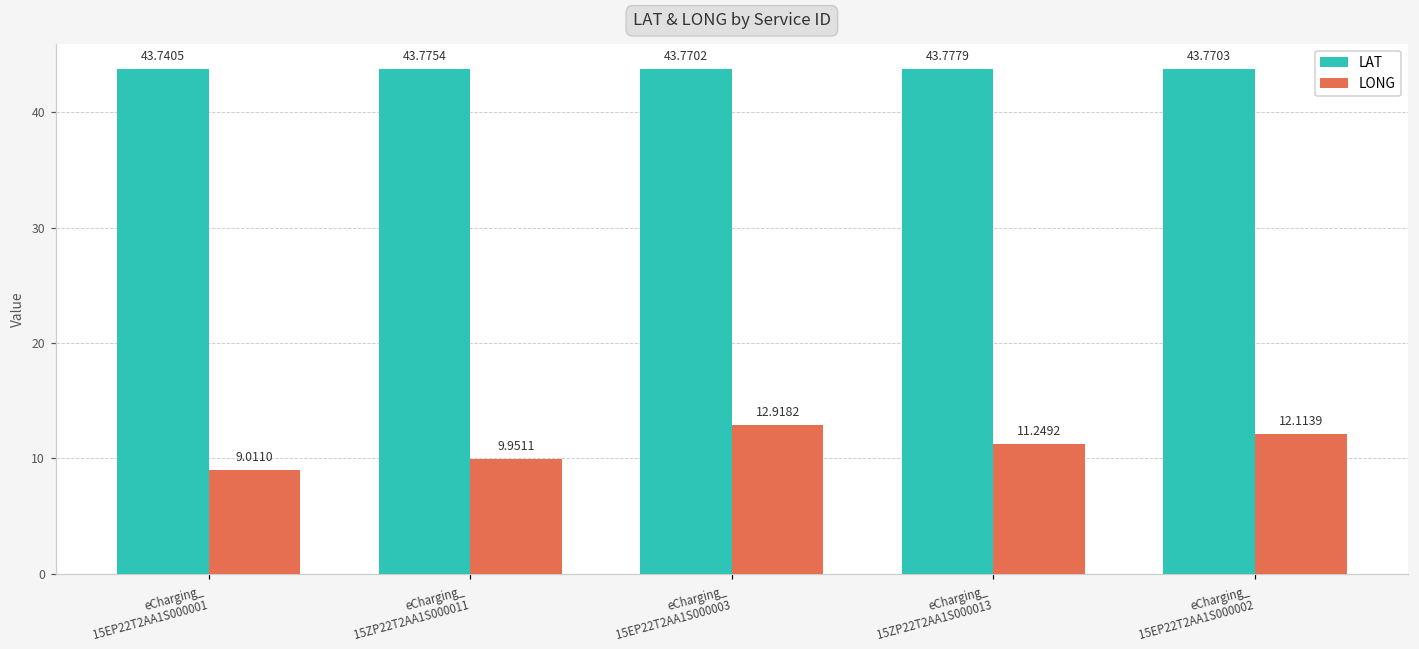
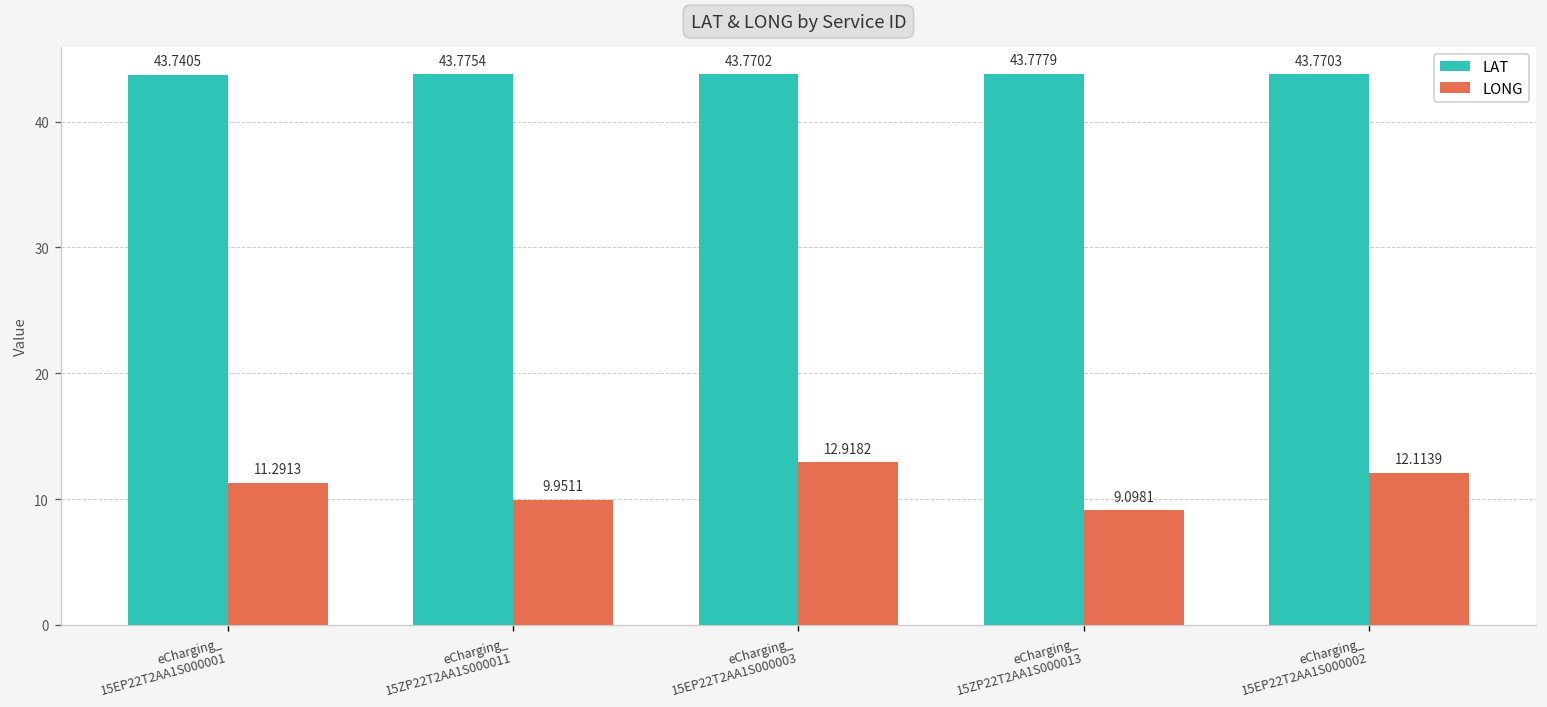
  {
    "LAT": {
      "eCharging_ 15EP22T2AA1S000001": 43.7405,
      "eCharging_ 15ZP22T2AA1S000011": 43.7754,
      "eCharging_ 15EP22T2AA1S000003": 43.7702,
      "eCharging_ 15ZP22T2AA1S000013": 43.7779,
      "eCharging_ 15EP22T2AA1S000002": 43.7703
    },
    "LONG": {
-     "eCharging_ 15EP22T2AA1S000001": 9.0110,
+     "eCharging_ 15EP22T2AA1S000001": 11.2913,
      "eCharging_ 15ZP22T2AA1S000011": 9.9511,
      "eCharging_ 15EP22T2AA1S000003": 12.9182,
-     "eCharging_ 15ZP22T2AA1S000013": 11.2492,
+     "eCharging_ 15ZP22T2AA1S000013": 9.0981,
      "eCharging_ 15EP22T2AA1S000002": 12.1139
    }
  }
